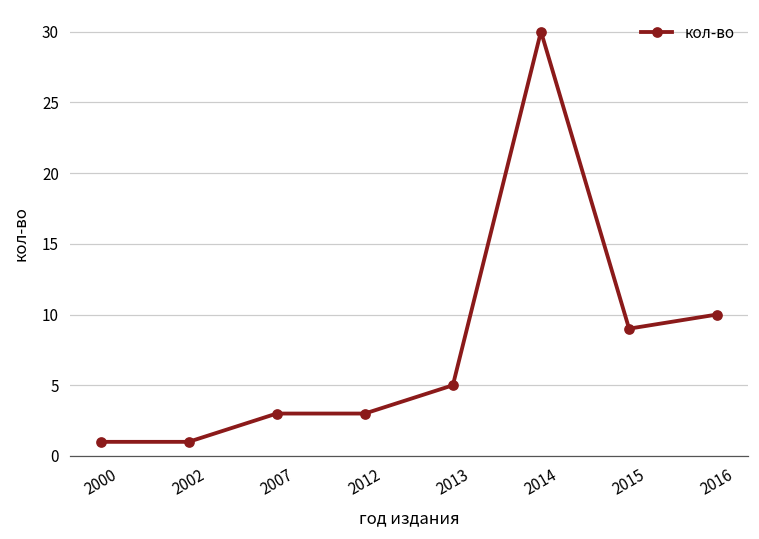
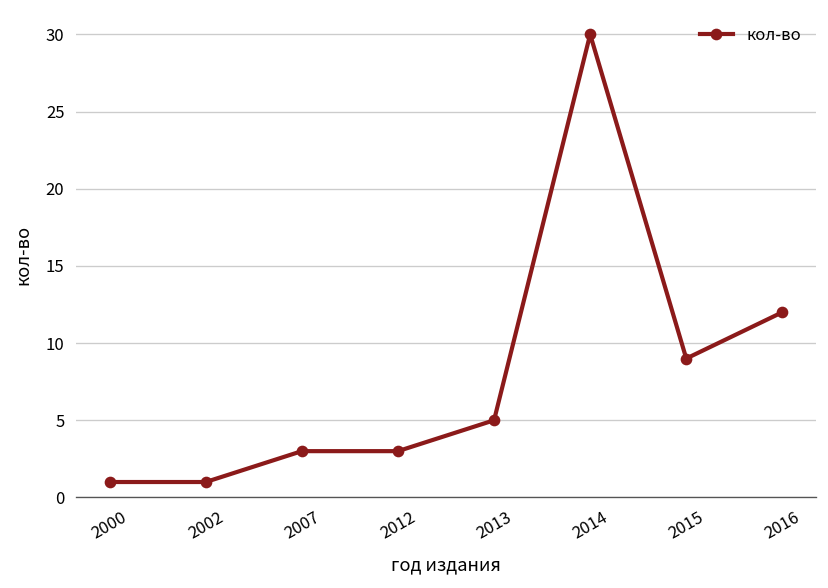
  {
    "2000": 1,
    "2002": 1,
    "2007": 3,
    "2012": 3,
    "2013": 5,
    "2014": 30,
    "2015": 9,
-   "2016": 10
+   "2016": 12
  }
